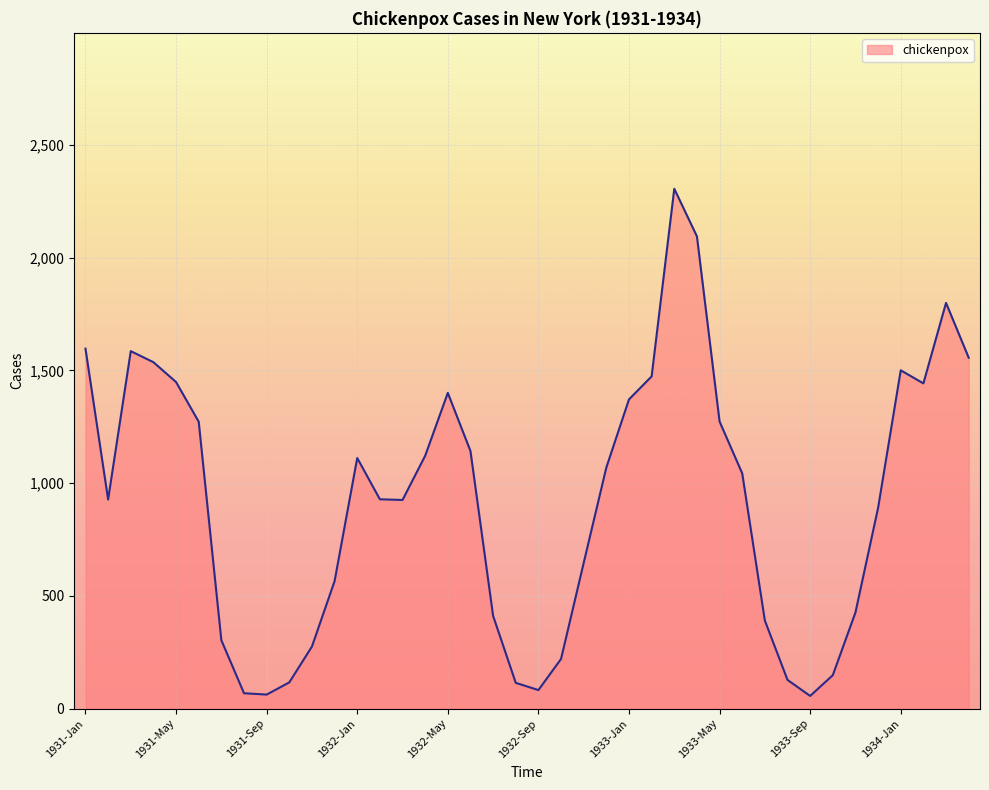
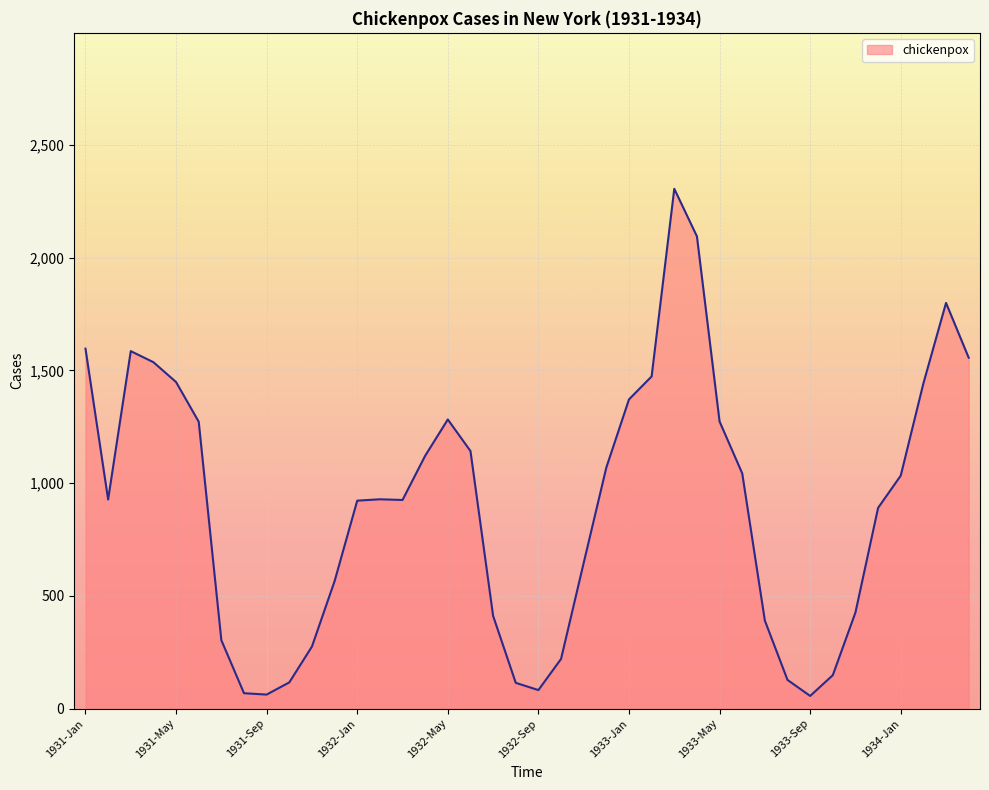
  {
    "1931-Jan": "1,600",
    "1931-May": "1,450",
    "1931-Sep": "60",
-   "1932-Jan": "1,110",
-   "1932-May": "1,400",
+   "1932-Jan": "920",
+   "1932-May": "1,280",
    "1932-Sep": "80",
    "1933-Jan": "1,370",
    "1933-May": "1,270",
    "1933-Sep": "60",
-   "1934-Jan": "1,500"
+   "1934-Jan": "1,030"
  }
